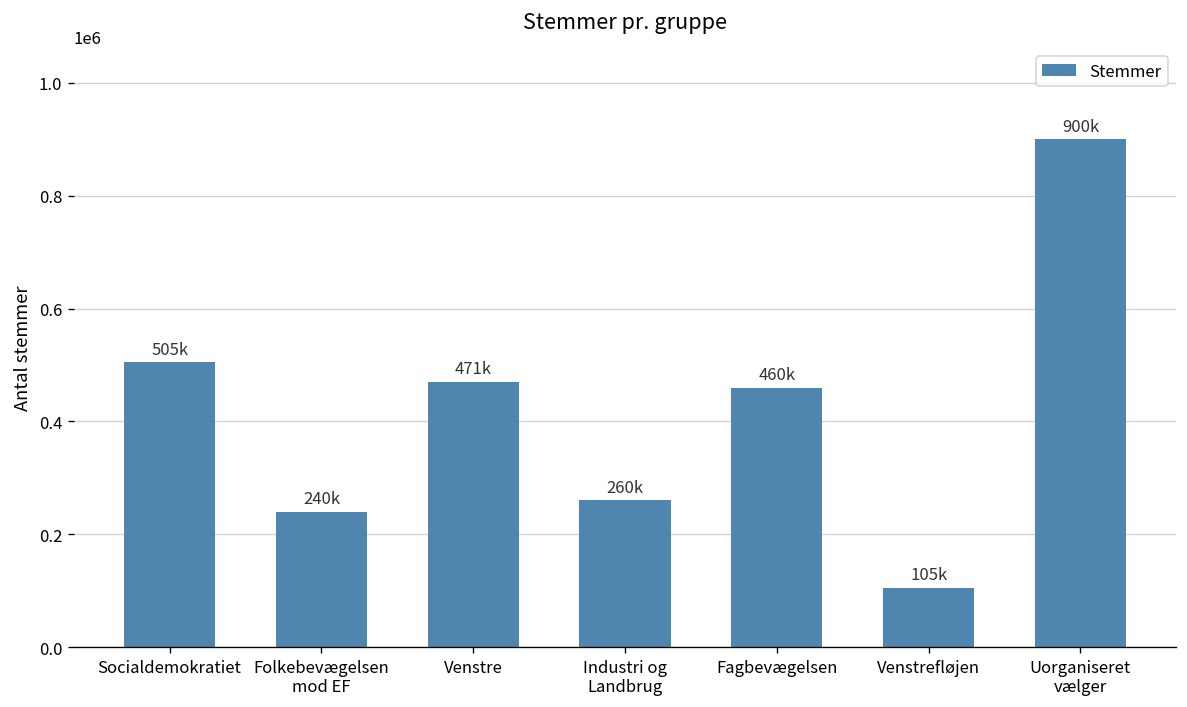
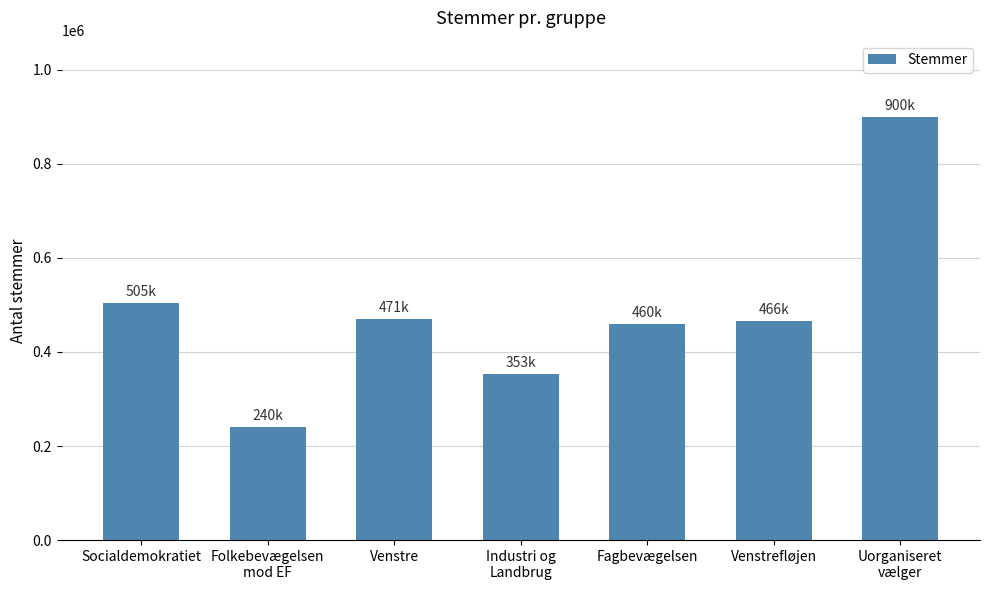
  {
    "Socialdemokratiet": "505k",
    "Folkebevægelsen mod EF": "240k",
    "Venstre": "471k",
-   "Industri og Landbrug": "260k",
+   "Industri og Landbrug": "353k",
    "Fagbevægelsen": "460k",
-   "Venstrefløjen": "105k",
+   "Venstrefløjen": "466k",
    "Uorganiseret vælger": "900k"
  }
